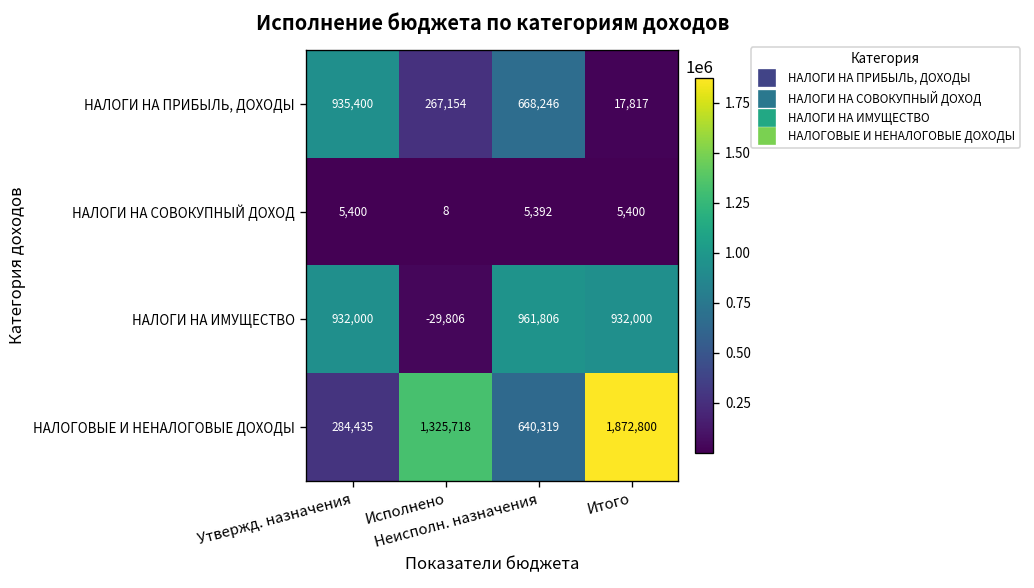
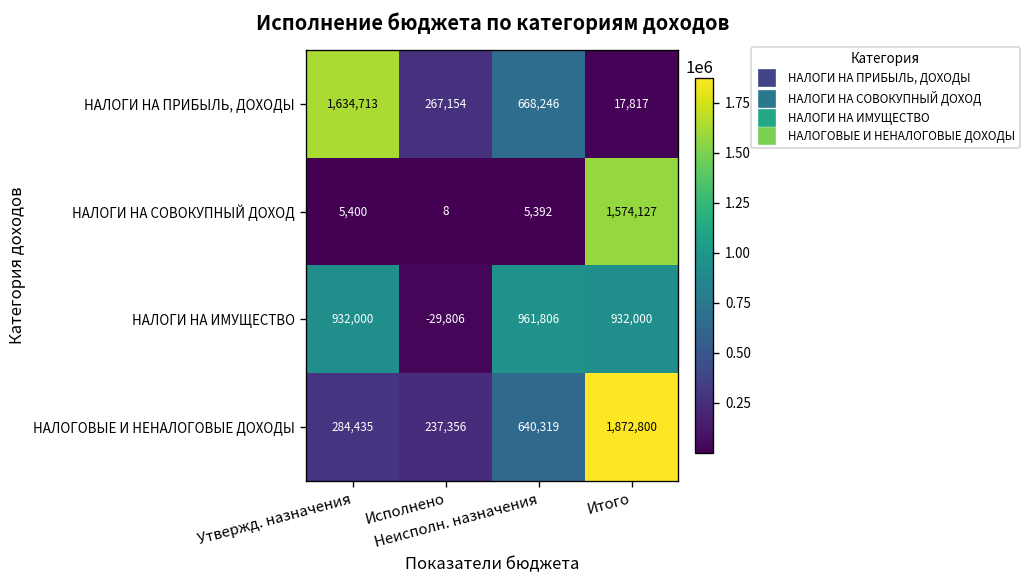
  {
    "НАЛОГИ НА ПРИБЫЛЬ, ДОХОДЫ": {
-     "Утвержд. назначения": "935,400",
+     "Утвержд. назначения": "1,634,713",
      "Исполнено": "267,154",
      "Неисполн. назначения": "668,246",
      "Итого": "17,817"
    },
    "НАЛОГИ НА СОВОКУПНЫЙ ДОХОД": {
      "Утвержд. назначения": "5,400",
      "Исполнено": "8",
      "Неисполн. назначения": "5,392",
-     "Итого": "5,400"
+     "Итого": "1,574,127"
    },
    "НАЛОГИ НА ИМУЩЕСТВО": {
      "Утвержд. назначения": "932,000",
      "Исполнено": "-29,806",
      "Неисполн. назначения": "961,806",
      "Итого": "932,000"
    },
    "НАЛОГОВЫЕ И НЕНАЛОГОВЫЕ ДОХОДЫ": {
      "Утвержд. назначения": "284,435",
-     "Исполнено": "1,325,718",
+     "Исполнено": "237,356",
      "Неисполн. назначения": "640,319",
      "Итого": "1,872,800"
    }
  }
